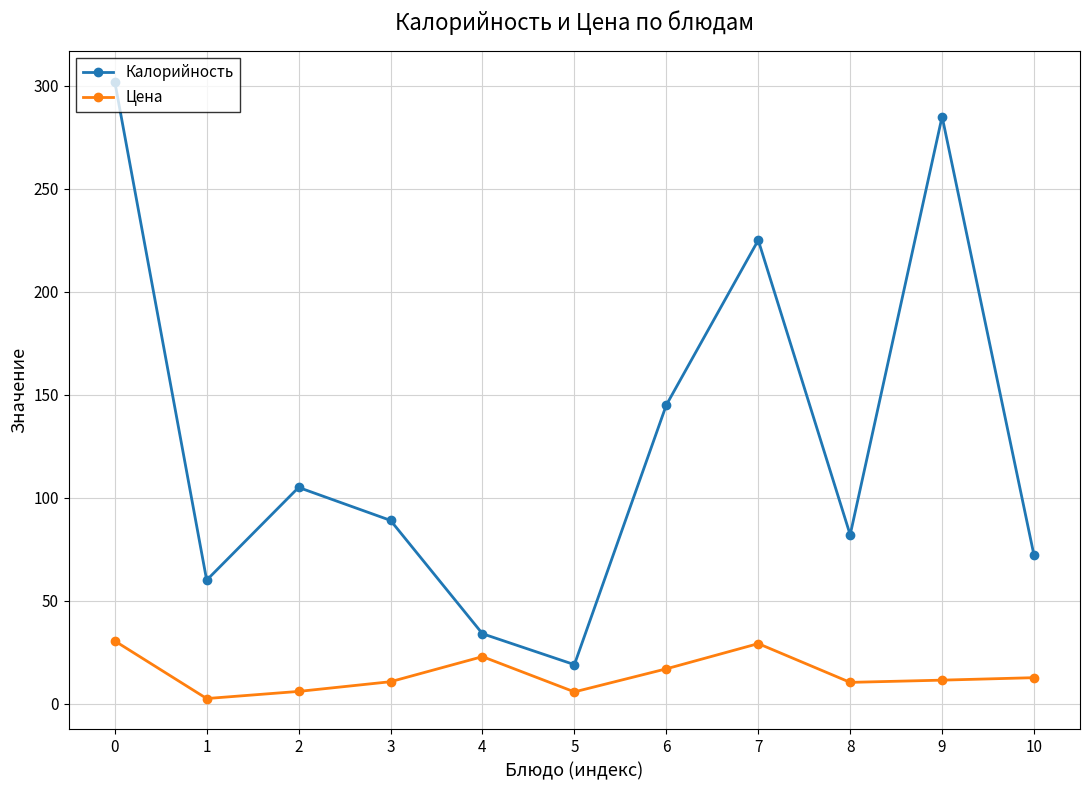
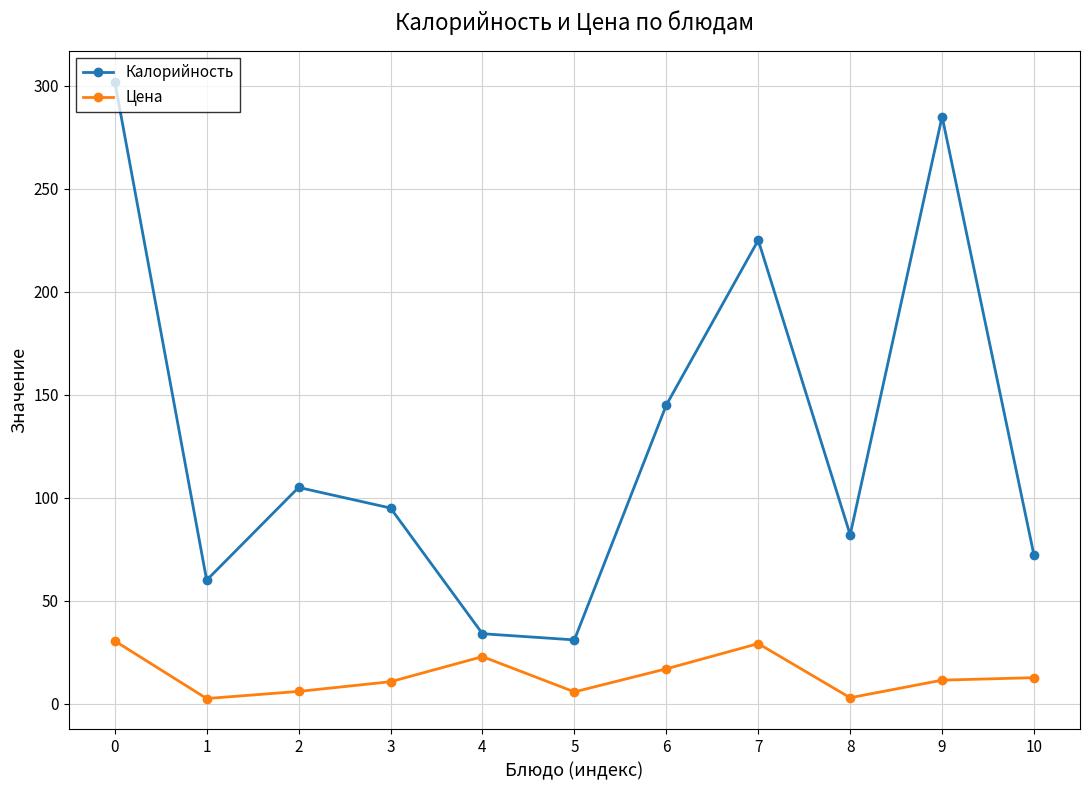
  {
    "Калорийность": {
      "1": 60,
      "2": 105,
-     "3": 89,
+     "3": 95,
      "4": 34,
-     "5": 19,
+     "5": 31,
      "6": 145,
      "7": 225,
      "8": 82,
      "9": 285,
      "10": 72
    },
    "Цена": {
      "0": 31,
      "1": 3,
      "2": 6,
      "3": 11,
      "4": 23,
      "5": 6,
      "6": 17,
      "7": 29,
-     "8": 10,
+     "8": 3,
      "9": 11,
      "10": 13
    }
  }
